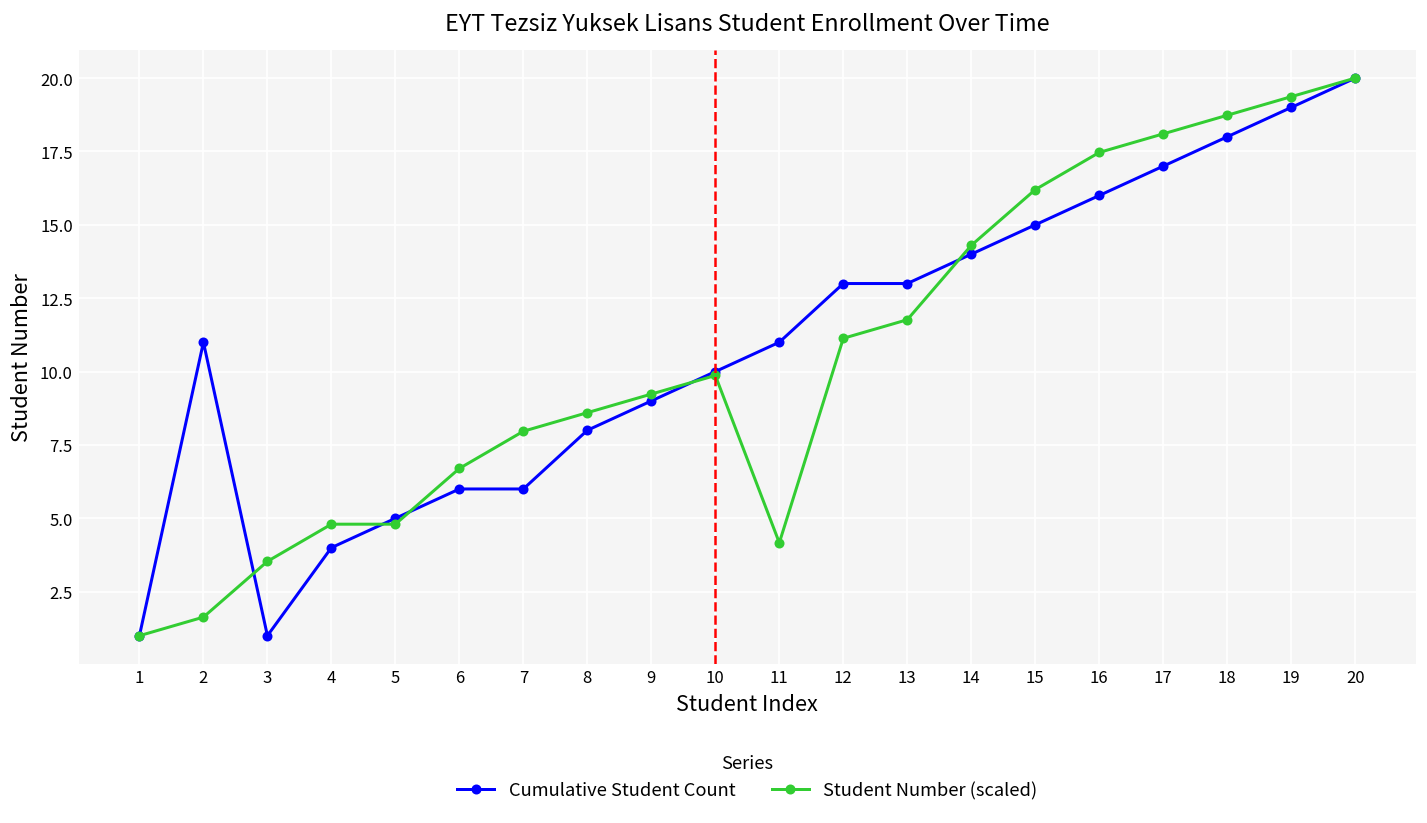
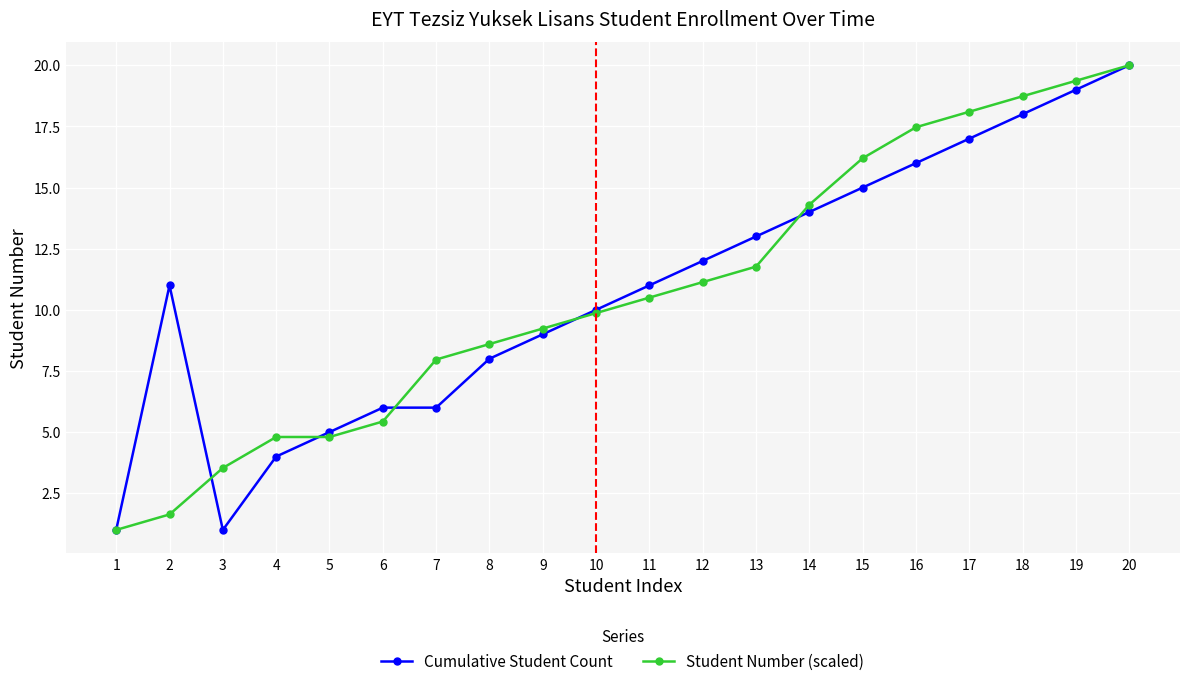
  {
    "Cumulative Student Count": {
      "2": 11,
      "3": 1,
      "4": 4,
      "5": 5,
      "6": 6,
      "7": 6,
      "8": 8,
      "9": 9,
      "10": 10,
      "11": 11,
-     "12": 13,
+     "12": 12,
      "13": 13,
      "14": 14,
      "15": 15,
      "16": 16,
      "17": 17,
      "18": 18,
      "19": 19
    },
    "Student Number (scaled)": {
      "2": 1.6,
      "3": 3.5,
      "4": 4.8,
      "5": 4.8,
-     "6": 6.7,
+     "6": 5.4,
      "7": 8.0,
      "8": 8.6,
      "9": 9.2,
      "10": 9.9,
-     "11": 4.2,
+     "11": 10.5,
      "12": 11.1,
      "13": 11.8,
      "14": 14.3,
      "15": 16.2,
      "16": 17.5,
      "17": 18.1,
      "18": 18.7,
      "19": 19.4
    }
  }
